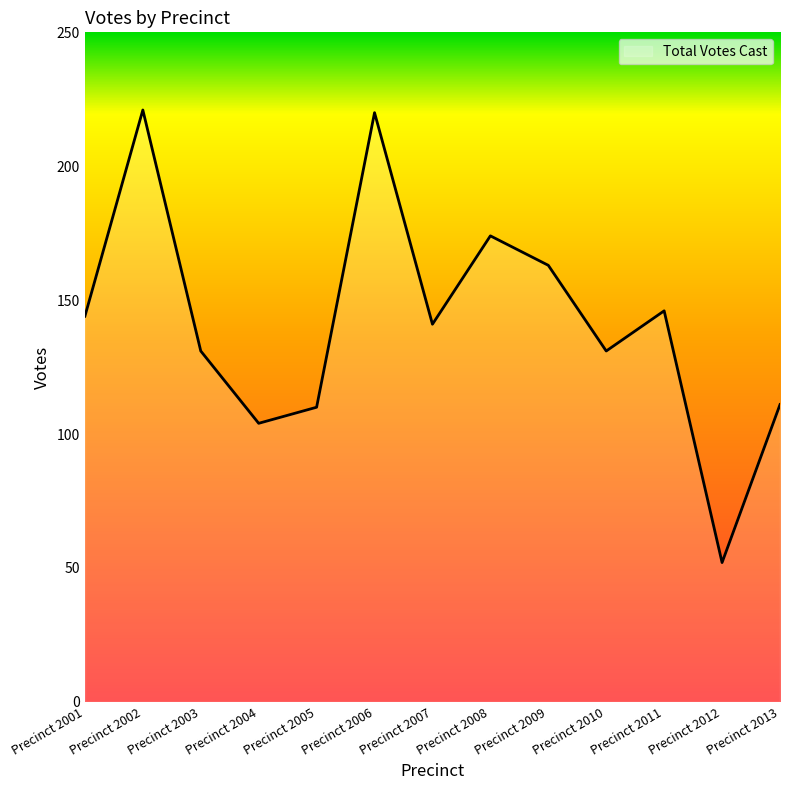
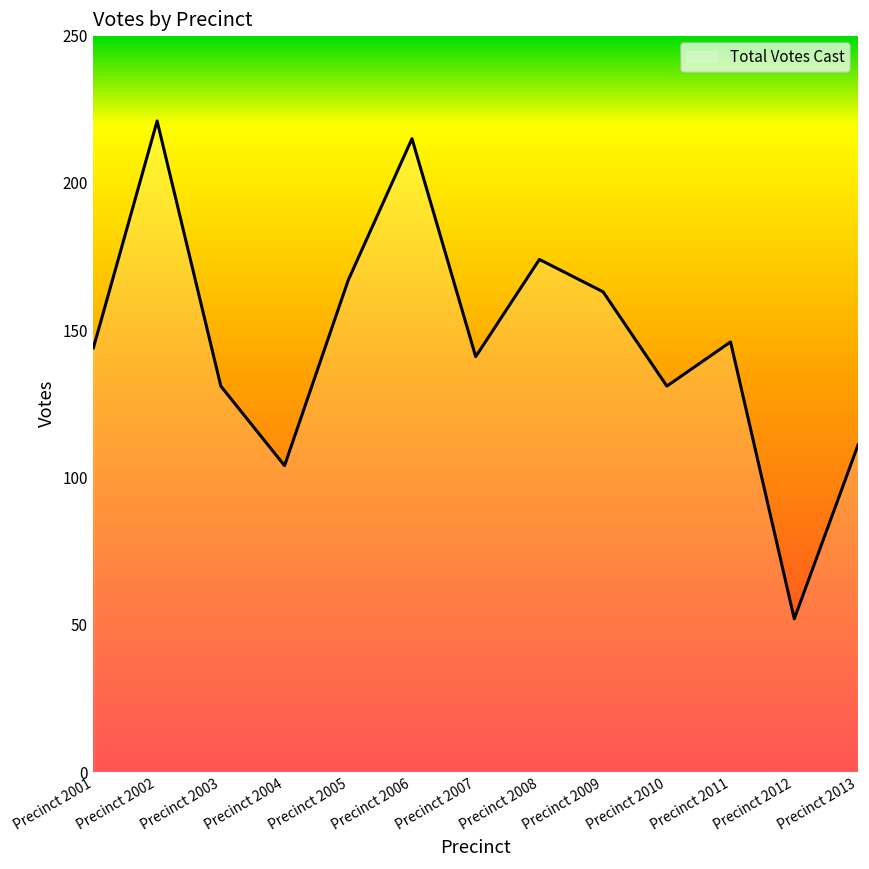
  {
    "Precinct 2001": 144,
    "Precinct 2002": 221,
    "Precinct 2003": 131,
    "Precinct 2004": 104,
-   "Precinct 2005": 110,
-   "Precinct 2006": 220,
+   "Precinct 2005": 167,
+   "Precinct 2006": 215,
    "Precinct 2007": 141,
    "Precinct 2008": 174,
    "Precinct 2009": 163,
    "Precinct 2010": 131,
    "Precinct 2011": 146,
    "Precinct 2012": 52,
    "Precinct 2013": 111
  }
